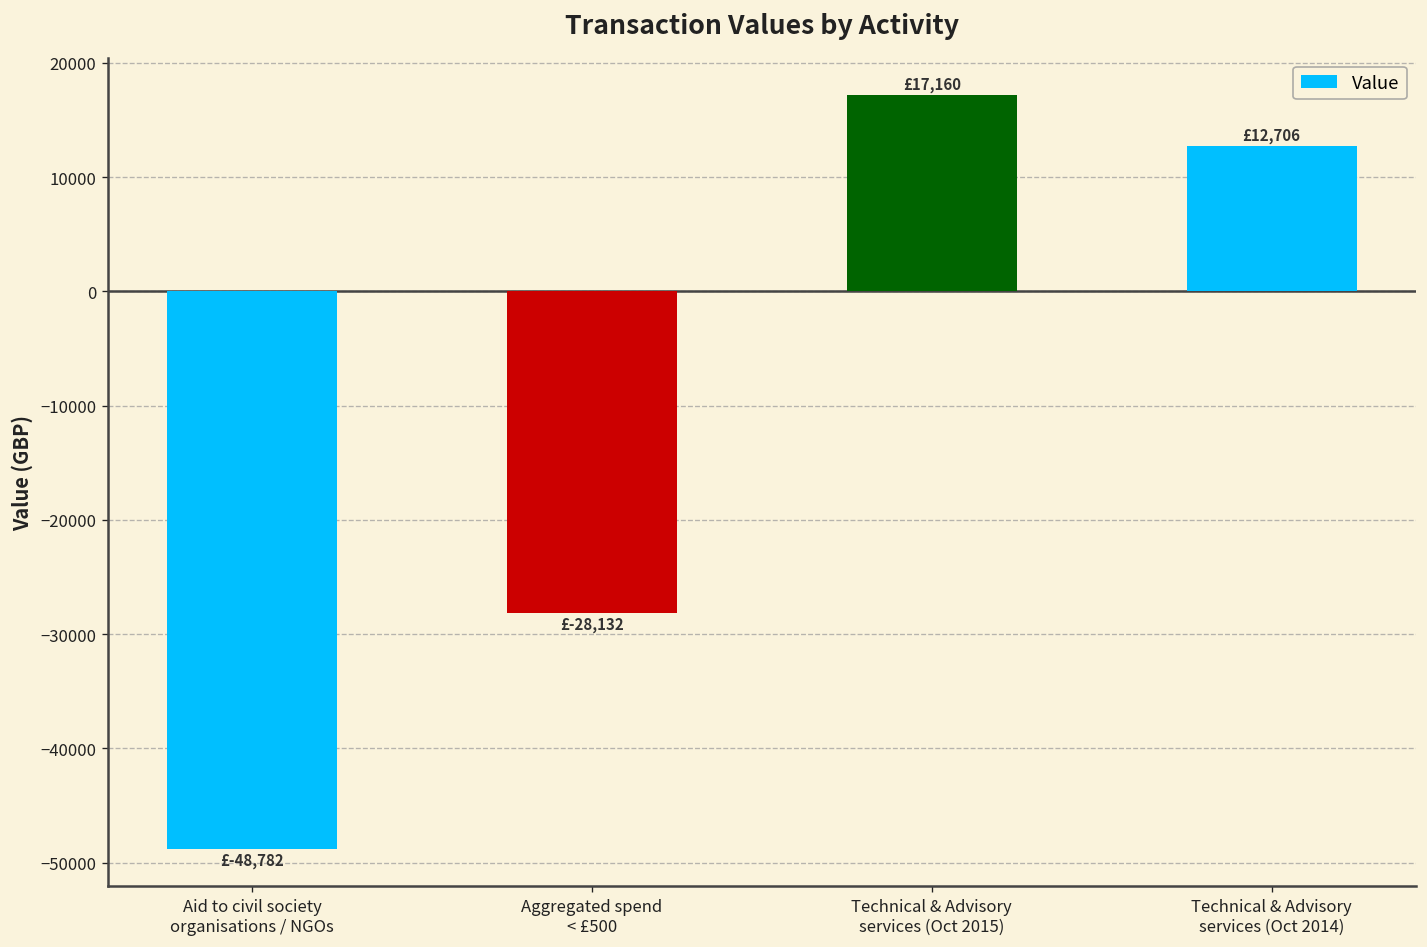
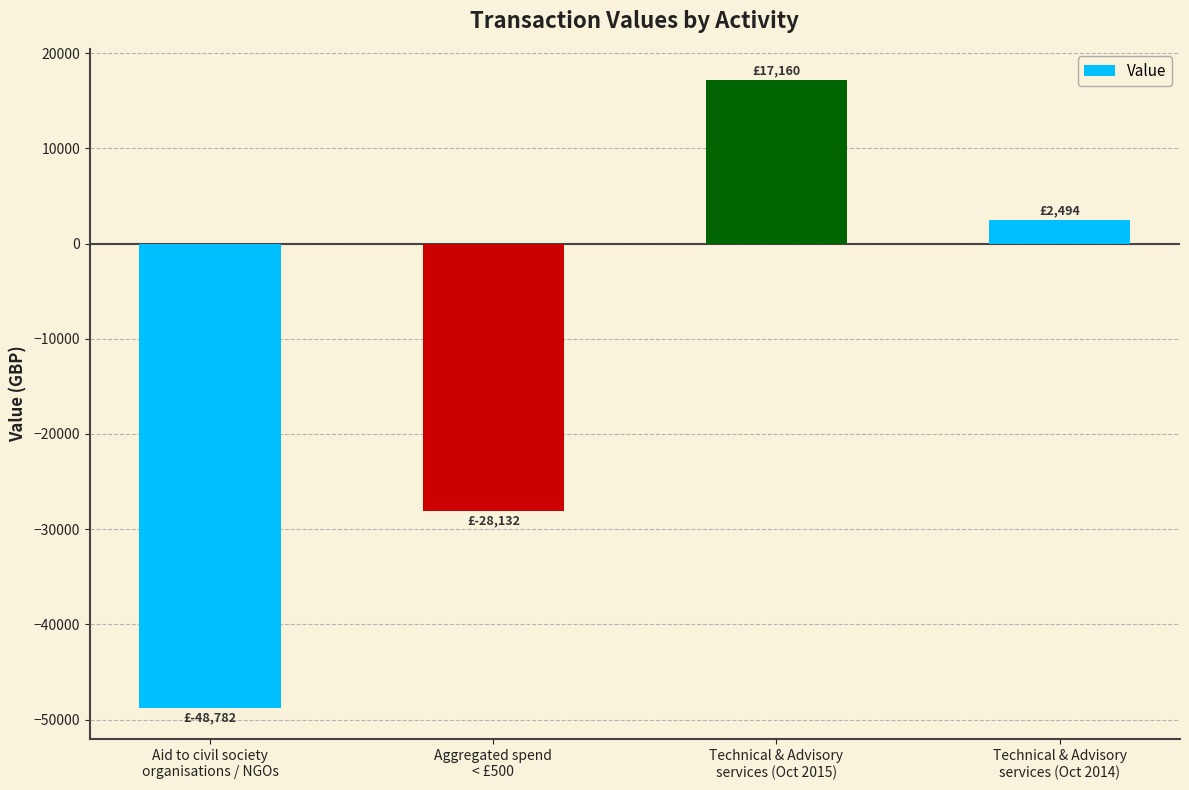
  {
    "Aid to civil society organisations / NGOs": "£-48,782",
    "Aggregated spend < £500": "£-28,132",
    "Technical & Advisory services (Oct 2015)": "£17,160",
-   "Technical & Advisory services (Oct 2014)": "£12,706"
+   "Technical & Advisory services (Oct 2014)": "£2,494"
  }
